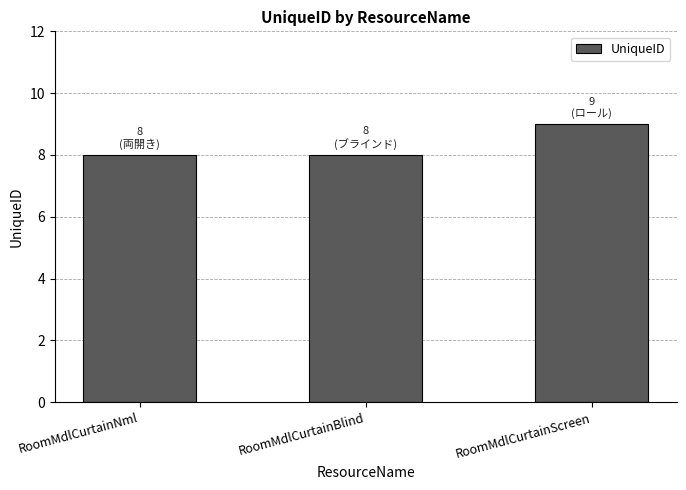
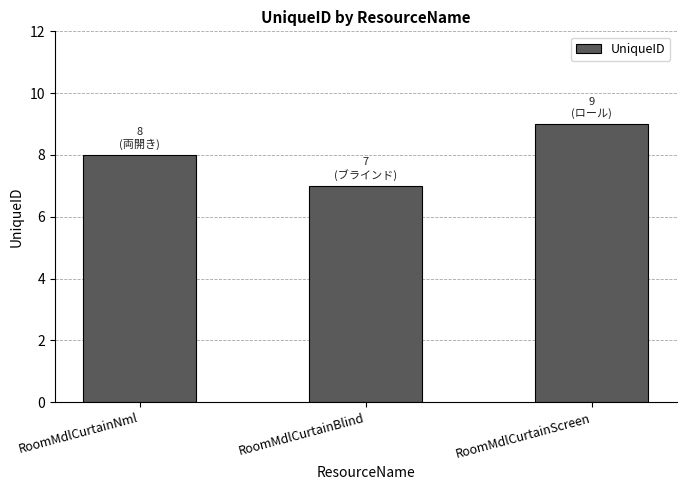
  {
    "RoomMdlCurtainNml": 8,
-   "RoomMdlCurtainBlind": 8,
+   "RoomMdlCurtainBlind": 7,
    "RoomMdlCurtainScreen": 9
  }
